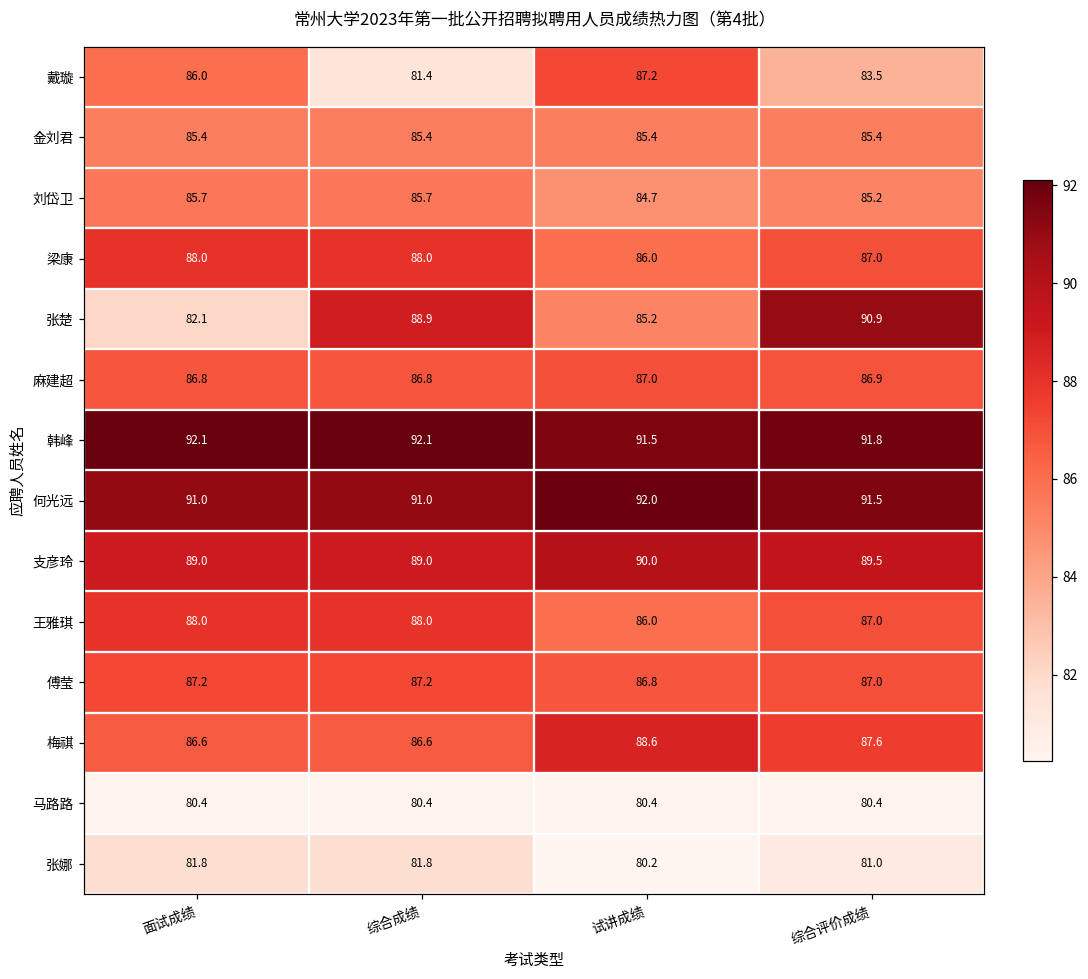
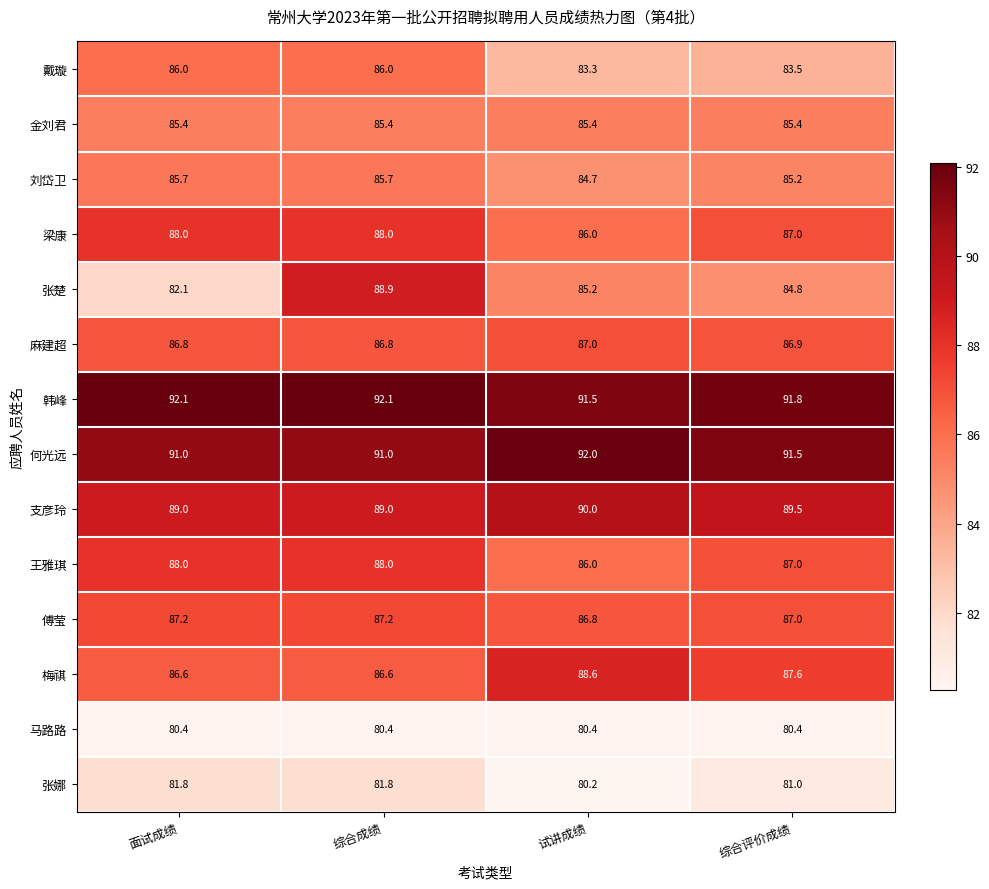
  {
    "戴璇": {
      "面试成绩": 86.0,
-     "综合成绩": 81.4,
-     "试讲成绩": 87.2,
+     "综合成绩": 86.0,
+     "试讲成绩": 83.3,
      "综合评价成绩": 83.5
    },
    "金刘君": {
      "面试成绩": 85.4,
      "综合成绩": 85.4,
      "试讲成绩": 85.4,
      "综合评价成绩": 85.4
    },
    "刘岱卫": {
      "面试成绩": 85.7,
      "综合成绩": 85.7,
      "试讲成绩": 84.7,
      "综合评价成绩": 85.2
    },
    "梁康": {
      "面试成绩": 88.0,
      "综合成绩": 88.0,
      "试讲成绩": 86.0,
      "综合评价成绩": 87.0
    },
    "张楚": {
      "面试成绩": 82.1,
      "综合成绩": 88.9,
      "试讲成绩": 85.2,
-     "综合评价成绩": 90.9
+     "综合评价成绩": 84.8
    },
    "麻建超": {
      "面试成绩": 86.8,
      "综合成绩": 86.8,
      "试讲成绩": 87.0,
      "综合评价成绩": 86.9
    },
    "韩峰": {
      "面试成绩": 92.1,
      "综合成绩": 92.1,
      "试讲成绩": 91.5,
      "综合评价成绩": 91.8
    },
    "何光远": {
      "面试成绩": 91.0,
      "综合成绩": 91.0,
      "试讲成绩": 92.0,
      "综合评价成绩": 91.5
    },
    "支彦玲": {
      "面试成绩": 89.0,
      "综合成绩": 89.0,
      "试讲成绩": 90.0,
      "综合评价成绩": 89.5
    },
    "王雅琪": {
      "面试成绩": 88.0,
      "综合成绩": 88.0,
      "试讲成绩": 86.0,
      "综合评价成绩": 87.0
    },
    "傅莹": {
      "面试成绩": 87.2,
      "综合成绩": 87.2,
      "试讲成绩": 86.8,
      "综合评价成绩": 87.0
    },
    "梅祺": {
      "面试成绩": 86.6,
      "综合成绩": 86.6,
      "试讲成绩": 88.6,
      "综合评价成绩": 87.6
    },
    "马路路": {
      "面试成绩": 80.4,
      "综合成绩": 80.4,
      "试讲成绩": 80.4,
      "综合评价成绩": 80.4
    },
    "张娜": {
      "面试成绩": 81.8,
      "综合成绩": 81.8,
      "试讲成绩": 80.2,
      "综合评价成绩": 81.0
    }
  }
